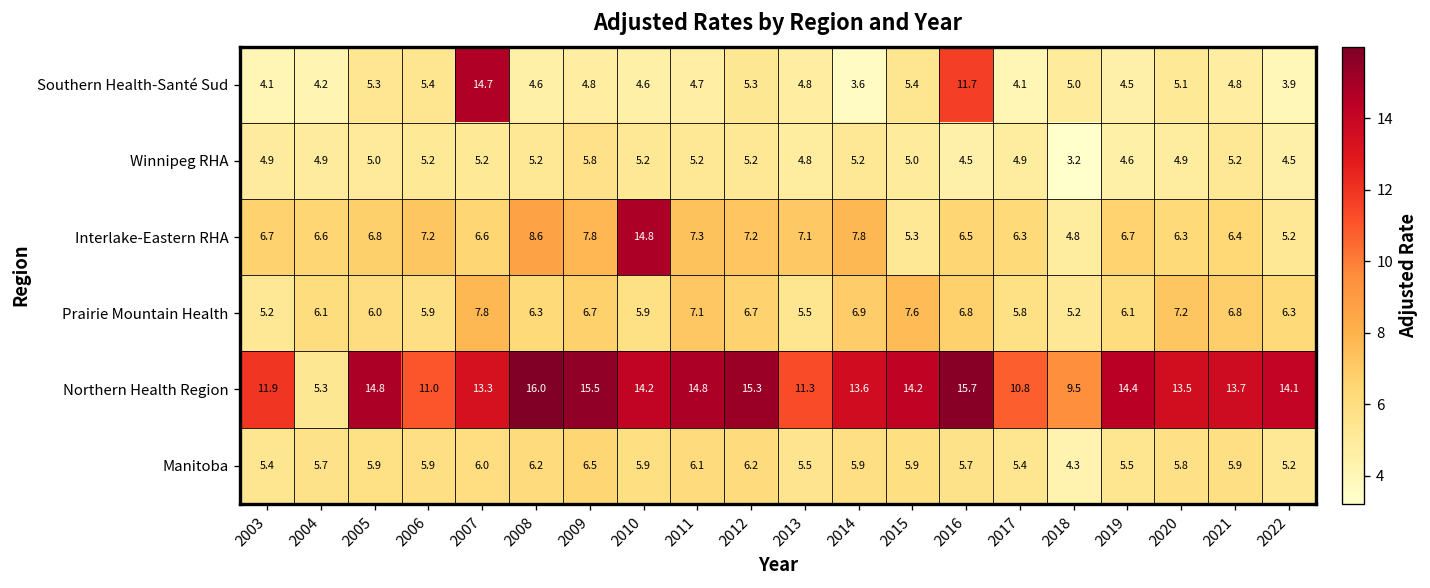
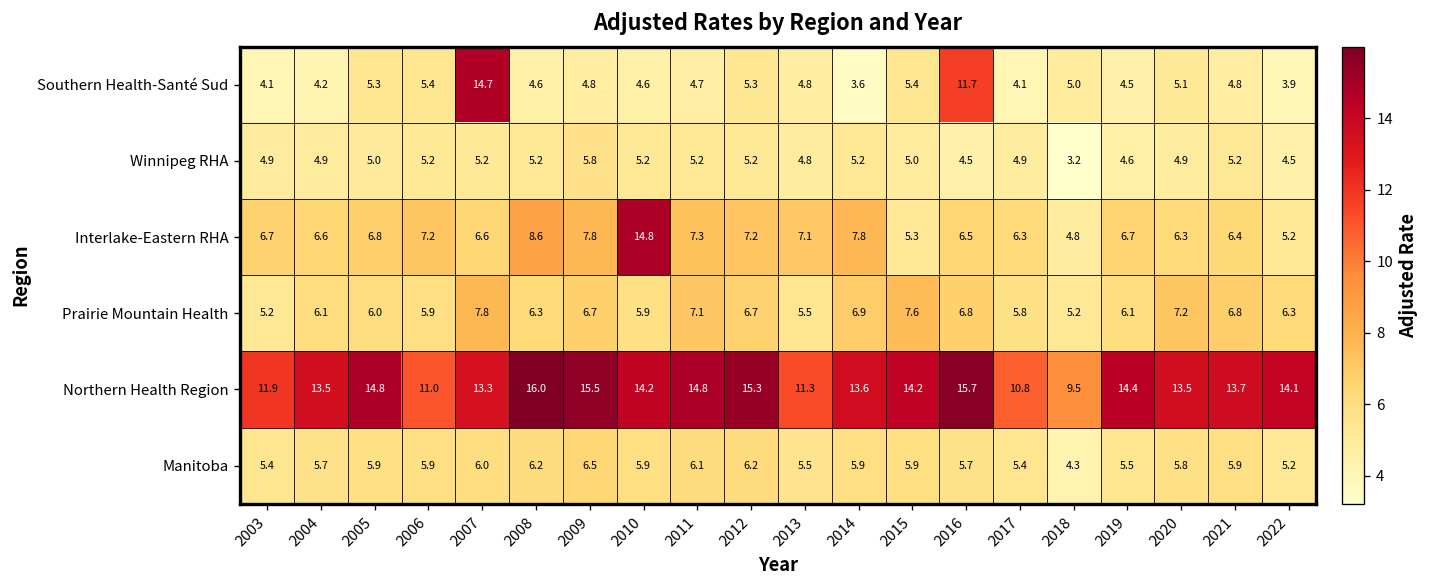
  {
    "Southern Health-Santé Sud": {
      "2003": 4.1,
      "2004": 4.2,
      "2005": 5.3,
      "2006": 5.4,
      "2007": 14.7,
      "2008": 4.6,
      "2009": 4.8,
      "2010": 4.6,
      "2011": 4.7,
      "2012": 5.3,
      "2013": 4.8,
      "2014": 3.6,
      "2015": 5.4,
      "2016": 11.7,
      "2017": 4.1,
      "2018": 5.0,
      "2019": 4.5,
      "2020": 5.1,
      "2021": 4.8,
      "2022": 3.9
    },
    "Winnipeg RHA": {
      "2003": 4.9,
      "2004": 4.9,
      "2005": 5.0,
      "2006": 5.2,
      "2007": 5.2,
      "2008": 5.2,
      "2009": 5.8,
      "2010": 5.2,
      "2011": 5.2,
      "2012": 5.2,
      "2013": 4.8,
      "2014": 5.2,
      "2015": 5.0,
      "2016": 4.5,
      "2017": 4.9,
      "2018": 3.2,
      "2019": 4.6,
      "2020": 4.9,
      "2021": 5.2,
      "2022": 4.5
    },
    "Interlake-Eastern RHA": {
      "2003": 6.7,
      "2004": 6.6,
      "2005": 6.8,
      "2006": 7.2,
      "2007": 6.6,
      "2008": 8.6,
      "2009": 7.8,
      "2010": 14.8,
      "2011": 7.3,
      "2012": 7.2,
      "2013": 7.1,
      "2014": 7.8,
      "2015": 5.3,
      "2016": 6.5,
      "2017": 6.3,
      "2018": 4.8,
      "2019": 6.7,
      "2020": 6.3,
      "2021": 6.4,
      "2022": 5.2
    },
    "Prairie Mountain Health": {
      "2003": 5.2,
      "2004": 6.1,
      "2005": 6.0,
      "2006": 5.9,
      "2007": 7.8,
      "2008": 6.3,
      "2009": 6.7,
      "2010": 5.9,
      "2011": 7.1,
      "2012": 6.7,
      "2013": 5.5,
      "2014": 6.9,
      "2015": 7.6,
      "2016": 6.8,
      "2017": 5.8,
      "2018": 5.2,
      "2019": 6.1,
      "2020": 7.2,
      "2021": 6.8,
      "2022": 6.3
    },
    "Northern Health Region": {
      "2003": 11.9,
-     "2004": 5.3,
+     "2004": 13.5,
      "2005": 14.8,
      "2006": 11.0,
      "2007": 13.3,
      "2008": 16.0,
      "2009": 15.5,
      "2010": 14.2,
      "2011": 14.8,
      "2012": 15.3,
      "2013": 11.3,
      "2014": 13.6,
      "2015": 14.2,
      "2016": 15.7,
      "2017": 10.8,
      "2018": 9.5,
      "2019": 14.4,
      "2020": 13.5,
      "2021": 13.7,
      "2022": 14.1
    },
    "Manitoba": {
      "2003": 5.4,
      "2004": 5.7,
      "2005": 5.9,
      "2006": 5.9,
      "2007": 6.0,
      "2008": 6.2,
      "2009": 6.5,
      "2010": 5.9,
      "2011": 6.1,
      "2012": 6.2,
      "2013": 5.5,
      "2014": 5.9,
      "2015": 5.9,
      "2016": 5.7,
      "2017": 5.4,
      "2018": 4.3,
      "2019": 5.5,
      "2020": 5.8,
      "2021": 5.9,
      "2022": 5.2
    }
  }
